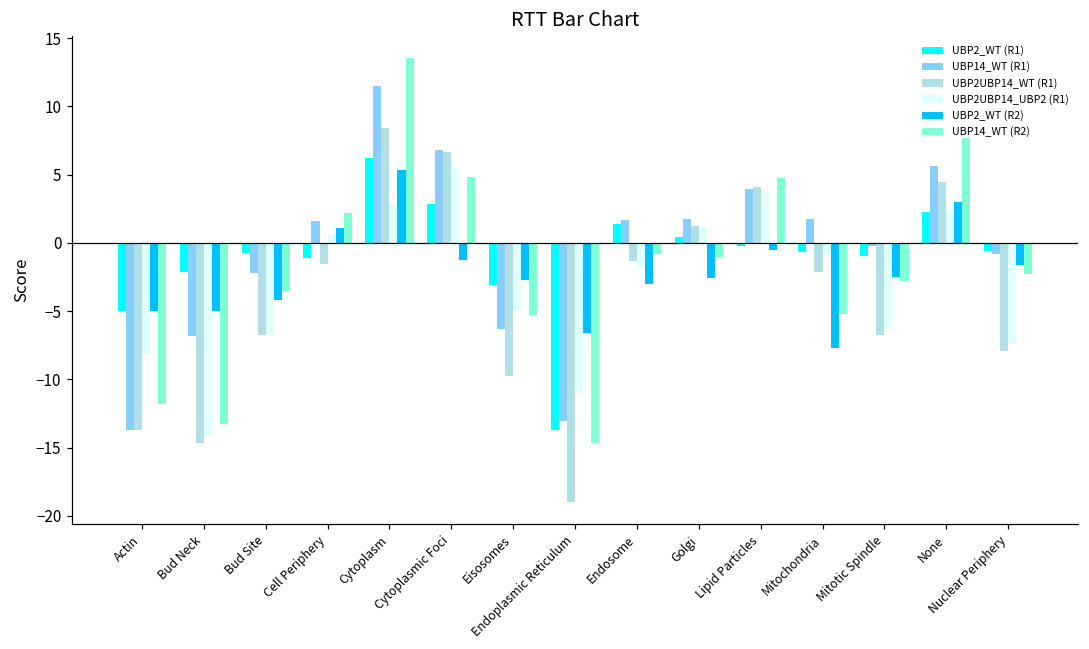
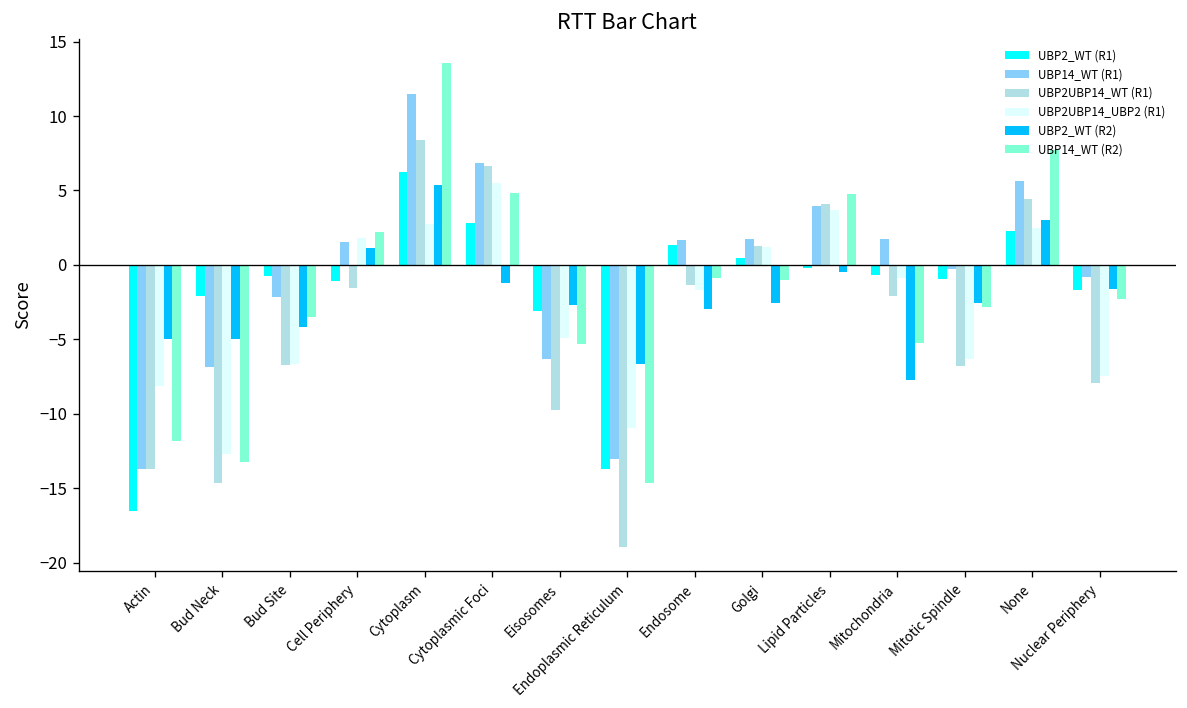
  {
    "UBP2_WT (R1)": {
-     "Actin": -5.0,
+     "Actin": -16.5,
      "Bud Neck": -2.1,
      "Bud Site": -0.8,
      "Cell Periphery": -1.1,
      "Cytoplasm": 6.2,
      "Cytoplasmic Foci": 2.8,
      "Eisosomes": -3.1,
      "Endoplasmic Reticulum": -13.7,
      "Endosome": 1.4,
      "Golgi": 0.4,
      "Lipid Particles": -0.2,
      "Mitochondria": -0.7,
      "Mitotic Spindle": -1.0,
      "None": 2.3,
-     "Nuclear Periphery": -0.6
+     "Nuclear Periphery": -1.7
    },
    "UBP2UBP14_UBP2 (R1)": {
      "Actin": -8.1,
-     "Bud Neck": -14.1,
+     "Bud Neck": -12.7,
      "Bud Site": -6.7,
-     "Cell Periphery": 0.6,
+     "Cell Periphery": 1.8,
      "Cytoplasm": 2.8,
      "Cytoplasmic Foci": 5.5,
      "Eisosomes": -4.9,
      "Endoplasmic Reticulum": -11.0,
      "Endosome": -1.7,
      "Golgi": 1.2,
      "Lipid Particles": 3.7,
      "Mitochondria": -0.9,
      "Mitotic Spindle": -6.3,
      "None": 2.5,
      "Nuclear Periphery": -7.4
    },
    "UBP2_WT (R2)": {
      "Actin": -5.0,
      "Bud Neck": -5.0,
      "Bud Site": -4.2,
      "Cell Periphery": 1.1,
      "Cytoplasm": 5.4,
      "Cytoplasmic Foci": -1.2,
      "Eisosomes": -2.7,
      "Endoplasmic Reticulum": -6.6,
      "Endosome": -3.0,
      "Golgi": -2.6,
      "Lipid Particles": -0.5,
      "Mitochondria": -7.7,
      "Mitotic Spindle": -2.5,
      "None": 3.0,
      "Nuclear Periphery": -1.6
    },
    "UBP14_WT (R2)": {
      "Actin": -11.8,
      "Bud Neck": -13.3,
      "Bud Site": -3.5,
      "Cell Periphery": 2.2,
      "Cytoplasm": 13.6,
      "Cytoplasmic Foci": 4.8,
      "Eisosomes": -5.3,
      "Endoplasmic Reticulum": -14.7,
      "Endosome": -0.9,
      "Golgi": -1.0,
      "Lipid Particles": 4.7,
      "Mitochondria": -5.2,
      "Mitotic Spindle": -2.8,
      "None": 7.7,
      "Nuclear Periphery": -2.3
    }
  }
